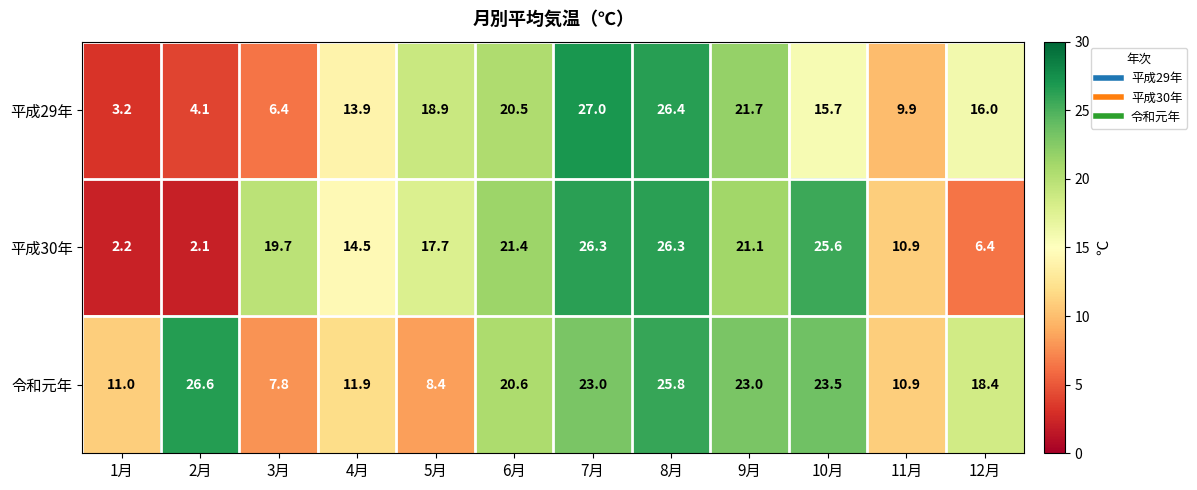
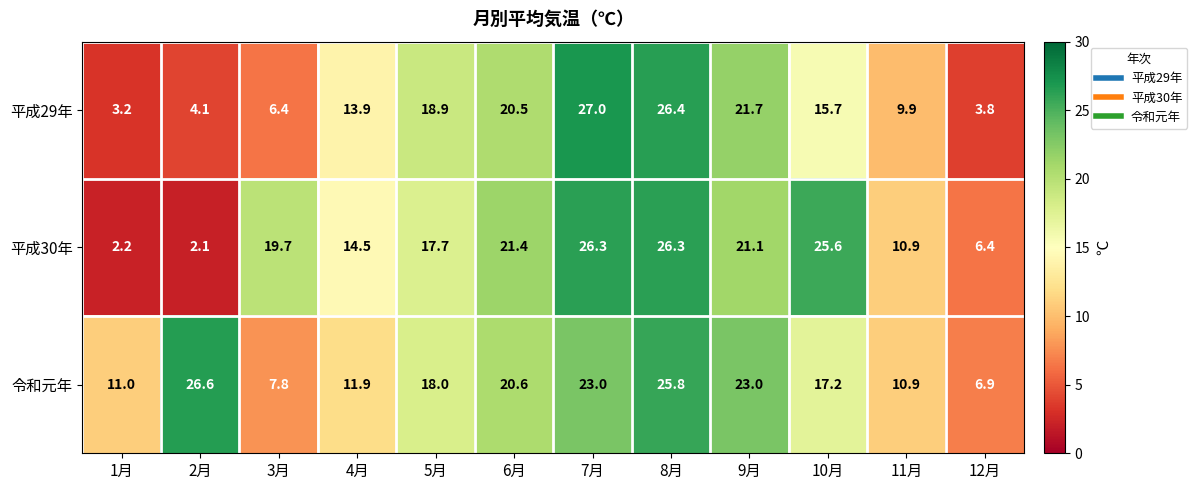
  {
    "平成29年": {
      "1月": 3.2,
      "2月": 4.1,
      "3月": 6.4,
      "4月": 13.9,
      "5月": 18.9,
      "6月": 20.5,
      "7月": 27.0,
      "8月": 26.4,
      "9月": 21.7,
      "10月": 15.7,
      "11月": 9.9,
-     "12月": 16.0
+     "12月": 3.8
    },
    "平成30年": {
      "1月": 2.2,
      "2月": 2.1,
      "3月": 19.7,
      "4月": 14.5,
      "5月": 17.7,
      "6月": 21.4,
      "7月": 26.3,
      "8月": 26.3,
      "9月": 21.1,
      "10月": 25.6,
      "11月": 10.9,
      "12月": 6.4
    },
    "令和元年": {
      "1月": 11.0,
      "2月": 26.6,
      "3月": 7.8,
      "4月": 11.9,
-     "5月": 8.4,
+     "5月": 18.0,
      "6月": 20.6,
      "7月": 23.0,
      "8月": 25.8,
      "9月": 23.0,
-     "10月": 23.5,
+     "10月": 17.2,
      "11月": 10.9,
-     "12月": 18.4
+     "12月": 6.9
    }
  }
